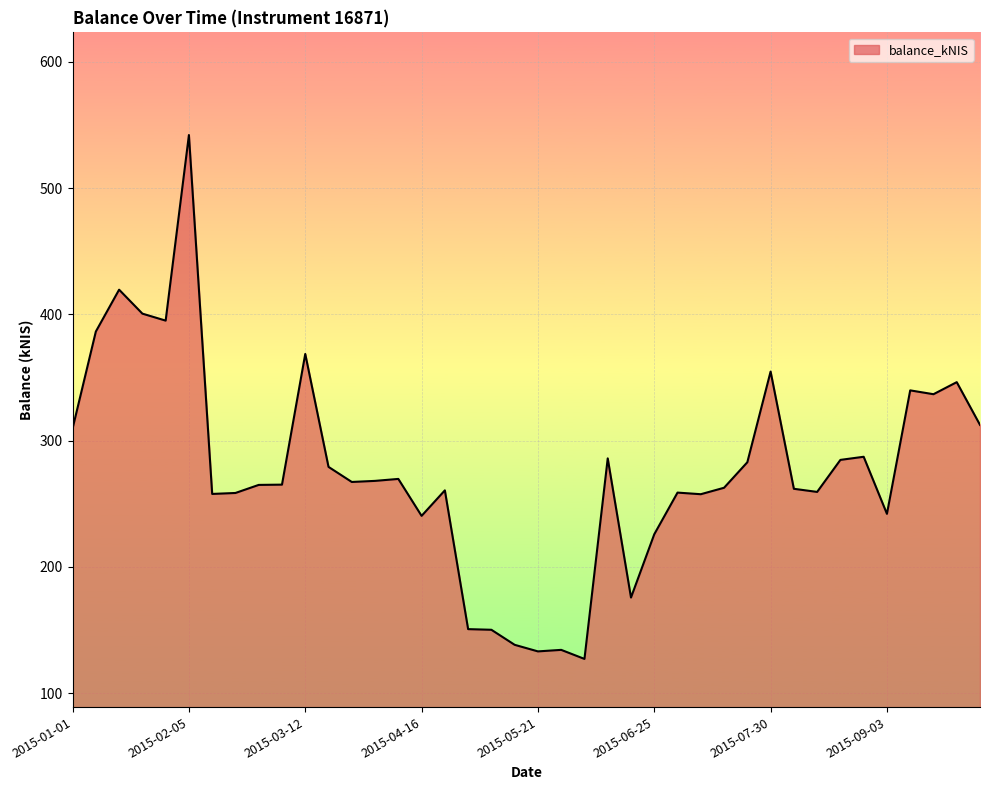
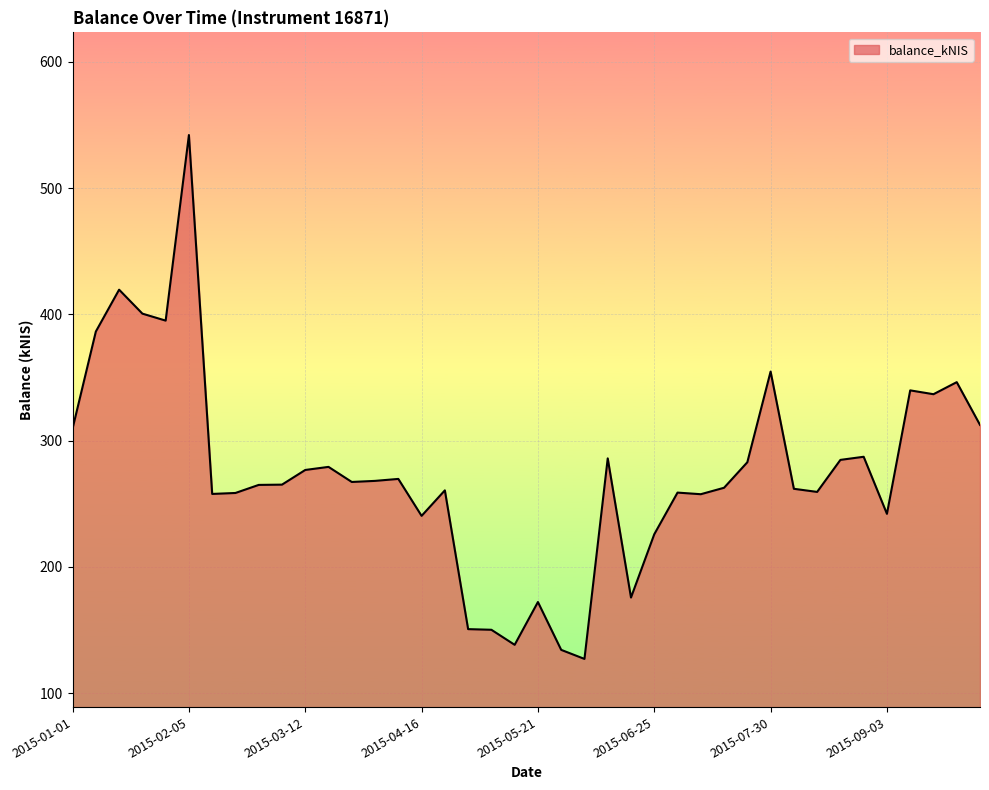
  {
    "2015-01-01": 310,
    "2015-02-05": 542,
-   "2015-03-12": 369,
+   "2015-03-12": 277,
    "2015-04-16": 240,
-   "2015-05-21": 133,
+   "2015-05-21": 172,
    "2015-06-25": 226,
    "2015-07-30": 355,
    "2015-09-03": 242
  }
